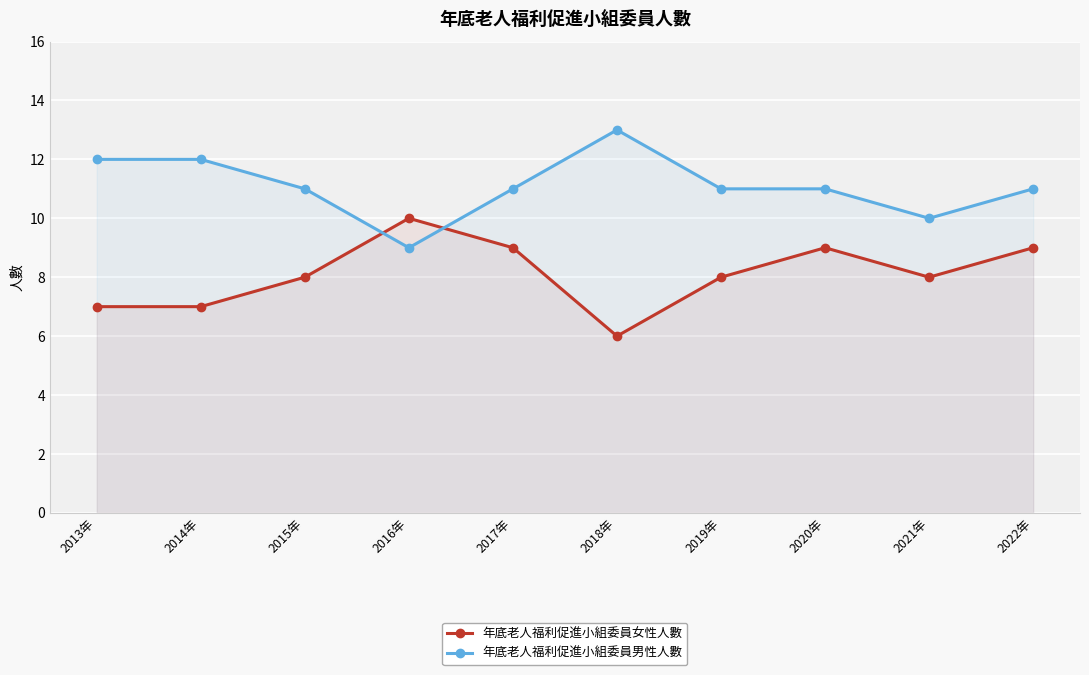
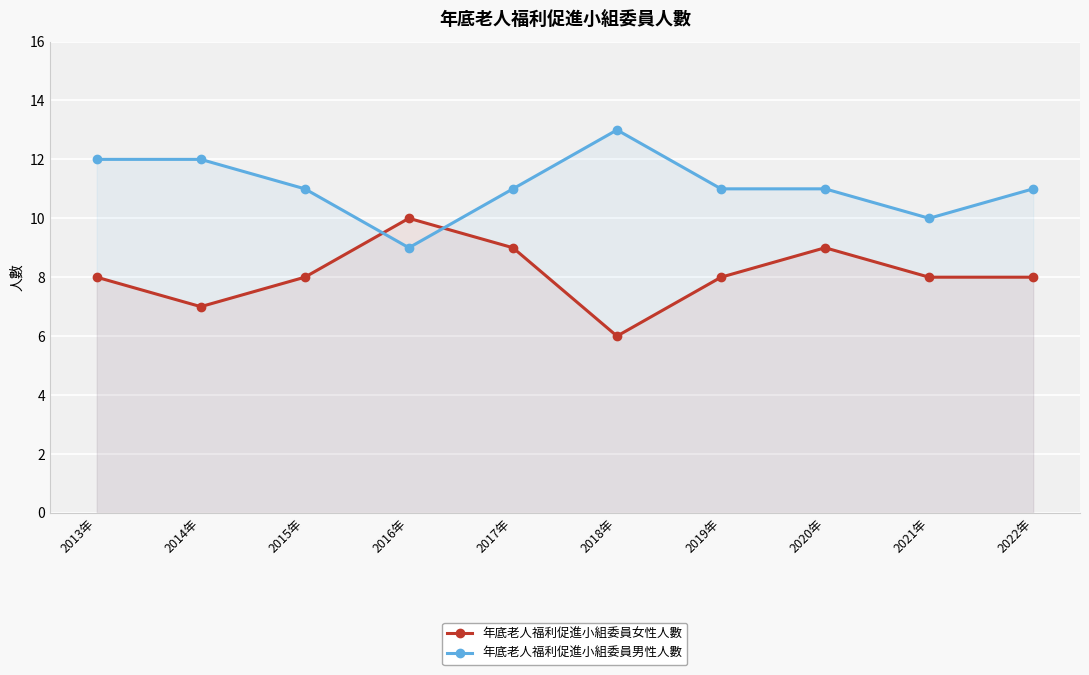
  {
    "年底老人福利促進小組委員女性人數": {
-     "2013年": 7,
+     "2013年": 8,
      "2014年": 7,
      "2015年": 8,
      "2016年": 10,
      "2017年": 9,
      "2018年": 6,
      "2019年": 8,
      "2020年": 9,
      "2021年": 8,
-     "2022年": 9
+     "2022年": 8
    },
    "年底老人福利促進小組委員男性人數": {
      "2013年": 12,
      "2014年": 12,
      "2015年": 11,
      "2016年": 9,
      "2017年": 11,
      "2018年": 13,
      "2019年": 11,
      "2020年": 11,
      "2021年": 10,
      "2022年": 11
    }
  }
